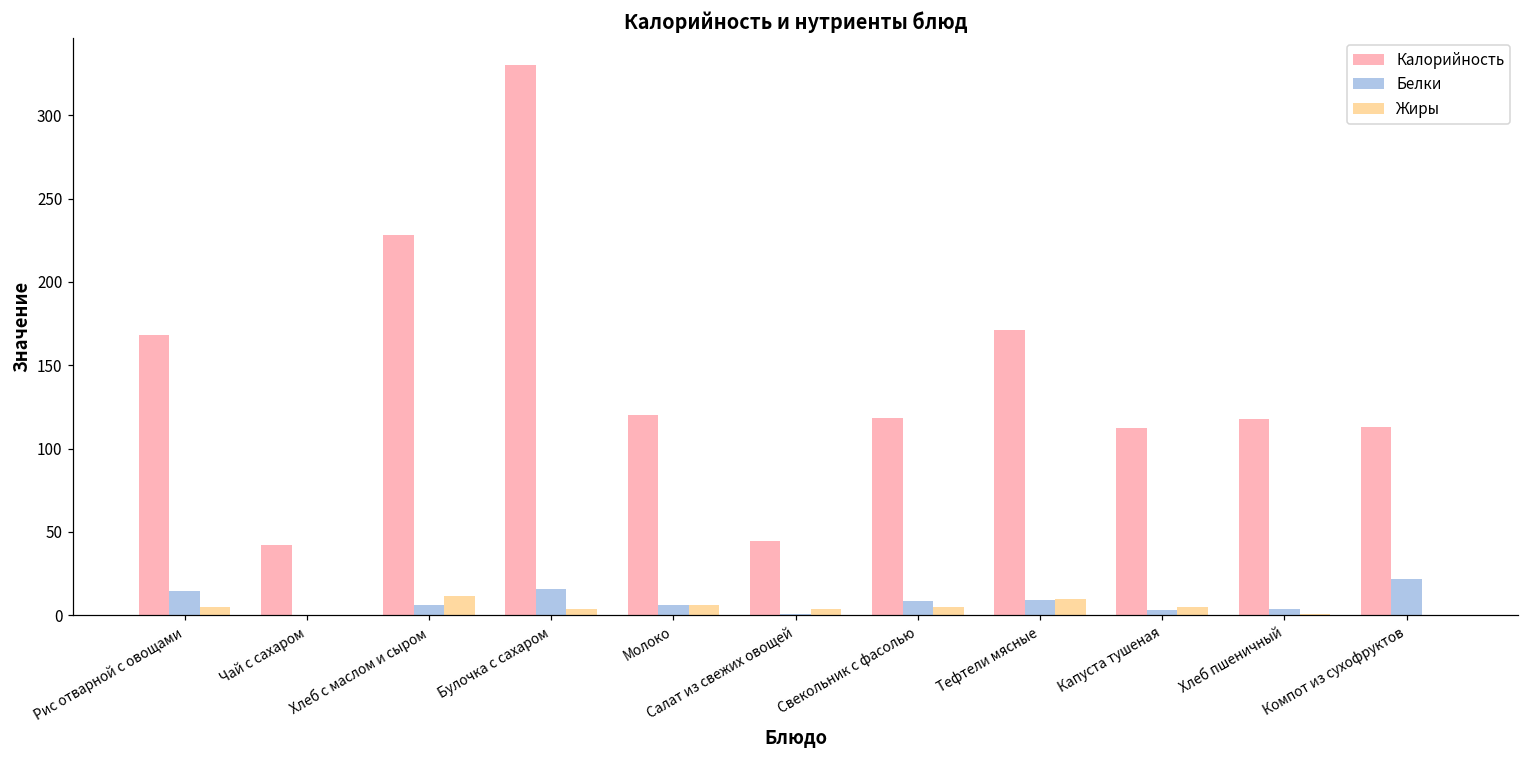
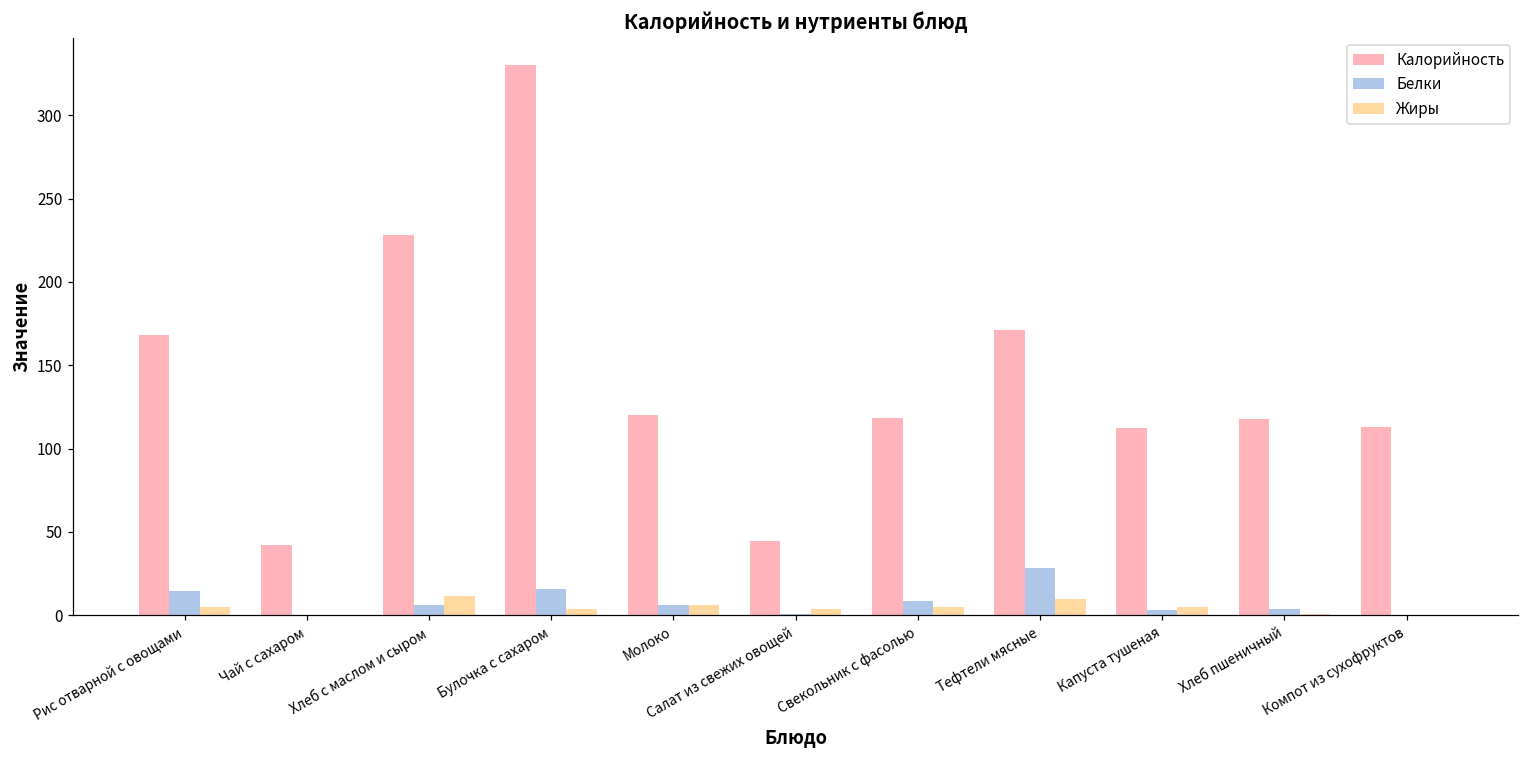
  {
    "Белки": {
      "Рис отварной с овощами": 14,
      "Хлеб с маслом и сыром": 6,
      "Булочка с сахаром": 16,
      "Молоко": 6,
      "Свекольник с фасолью": 9,
-     "Тефтели мясные": 9,
+     "Тефтели мясные": 28,
      "Капуста тушеная": 3,
      "Хлеб пшеничный": 4,
-     "Компот из сухофруктов": 22
+     "Компот из сухофруктов": 0
    }
  }
